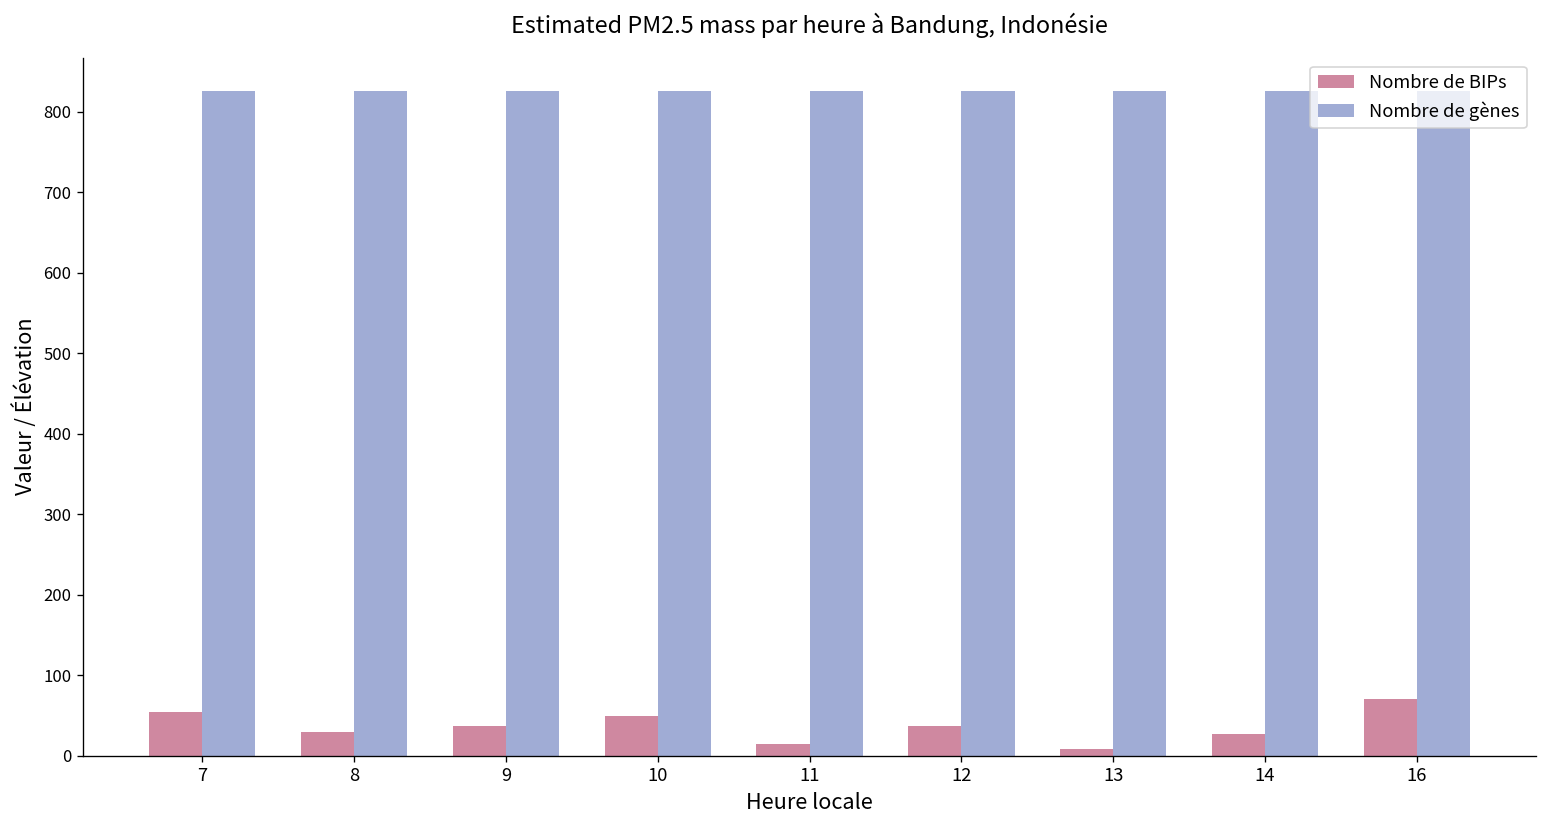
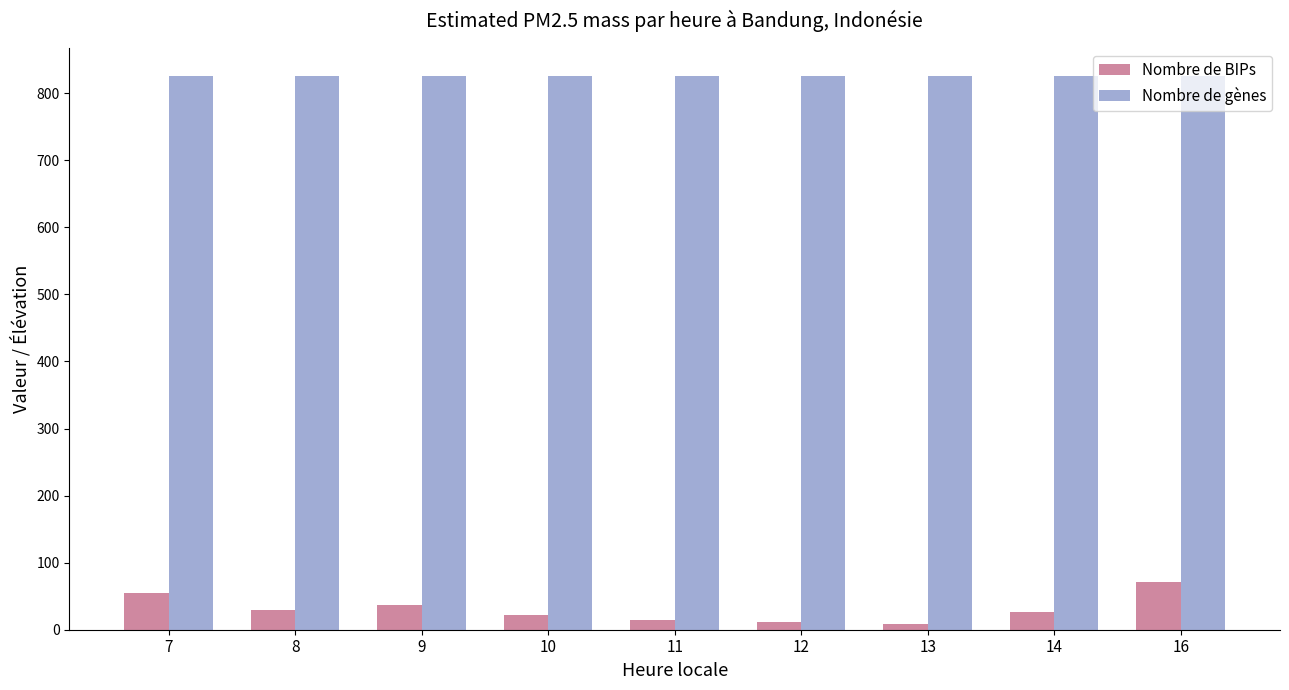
  {
    "Nombre de BIPs": {
      "7": 50,
      "8": 30,
      "9": 40,
-     "10": 50,
+     "10": 20,
      "11": 10,
-     "12": 40,
+     "12": 10,
      "13": 10,
      "14": 30,
      "16": 70
    },
    "Nombre de gènes": {
      "7": 830,
      "8": 830,
      "9": 830,
      "10": 830,
      "11": 830,
      "12": 830,
      "13": 830,
      "14": 830
    }
  }
